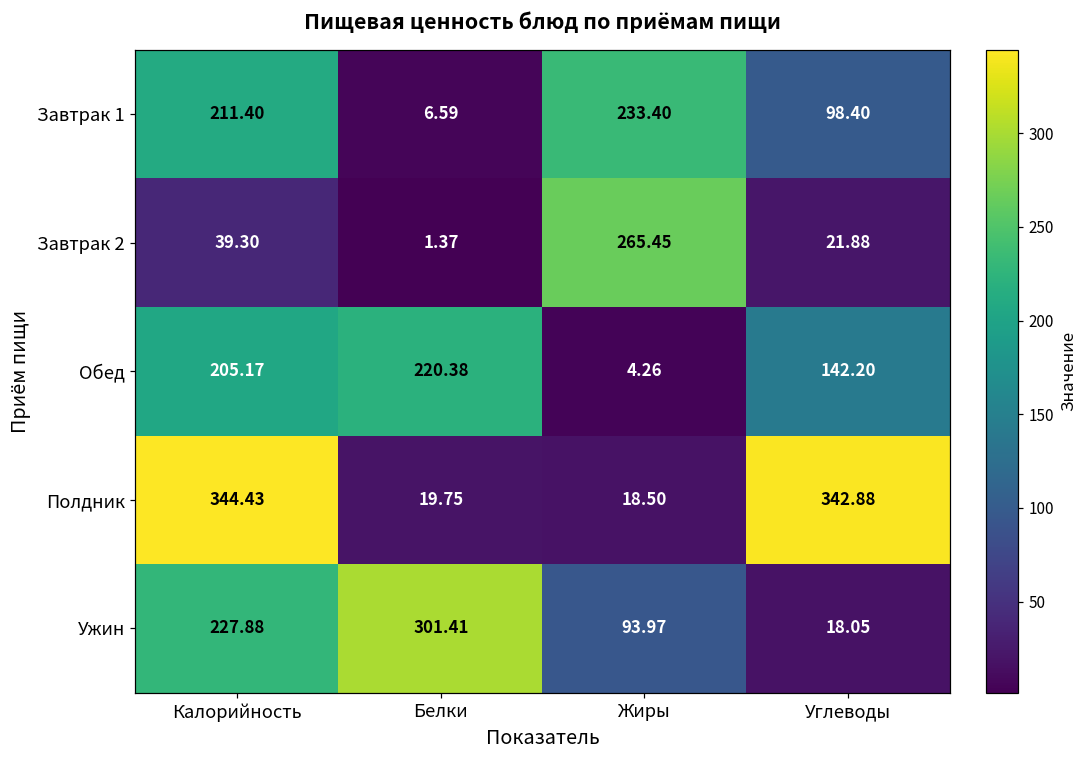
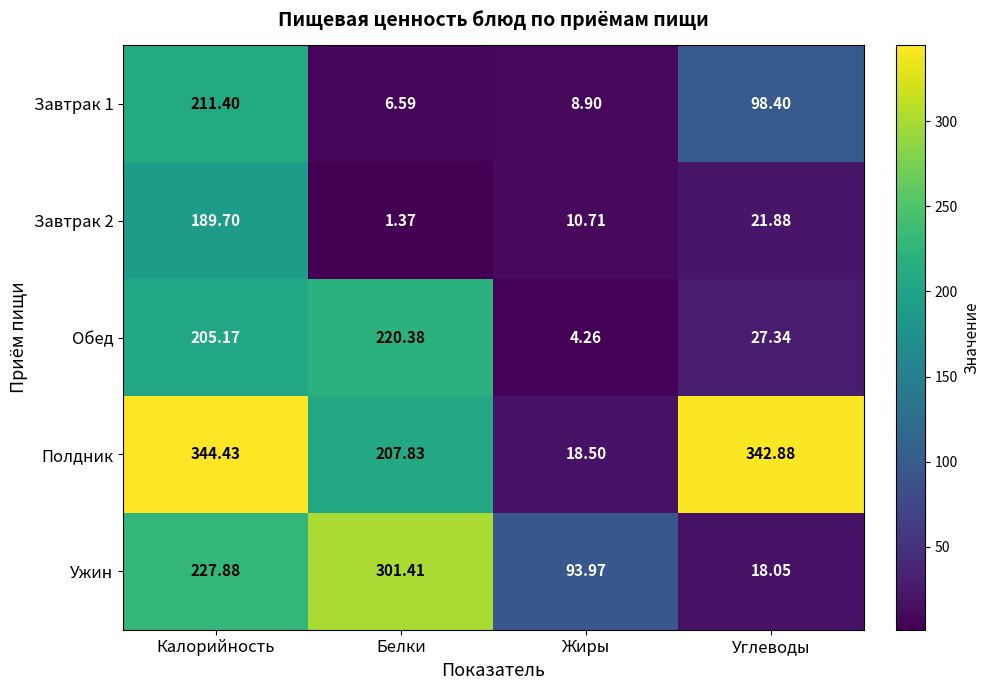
  {
    "Завтрак 1": {
      "Калорийность": 211.40,
      "Белки": 6.59,
-     "Жиры": 233.40,
+     "Жиры": 8.90,
      "Углеводы": 98.40
    },
    "Завтрак 2": {
-     "Калорийность": 39.30,
+     "Калорийность": 189.70,
      "Белки": 1.37,
-     "Жиры": 265.45,
+     "Жиры": 10.71,
      "Углеводы": 21.88
    },
    "Обед": {
      "Калорийность": 205.17,
      "Белки": 220.38,
      "Жиры": 4.26,
-     "Углеводы": 142.20
+     "Углеводы": 27.34
    },
    "Полдник": {
      "Калорийность": 344.43,
-     "Белки": 19.75,
+     "Белки": 207.83,
      "Жиры": 18.50,
      "Углеводы": 342.88
    },
    "Ужин": {
      "Калорийность": 227.88,
      "Белки": 301.41,
      "Жиры": 93.97,
      "Углеводы": 18.05
    }
  }
